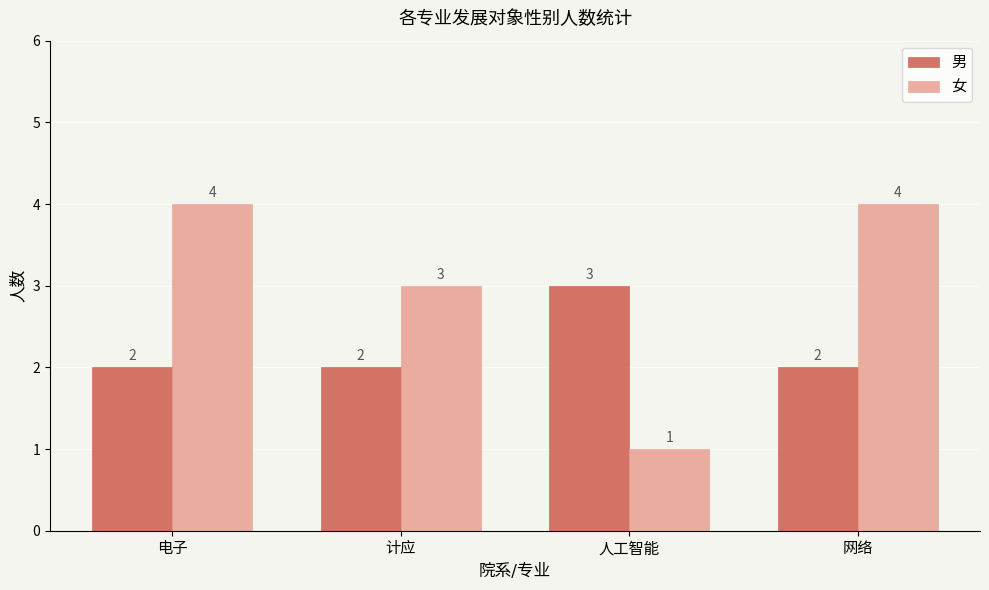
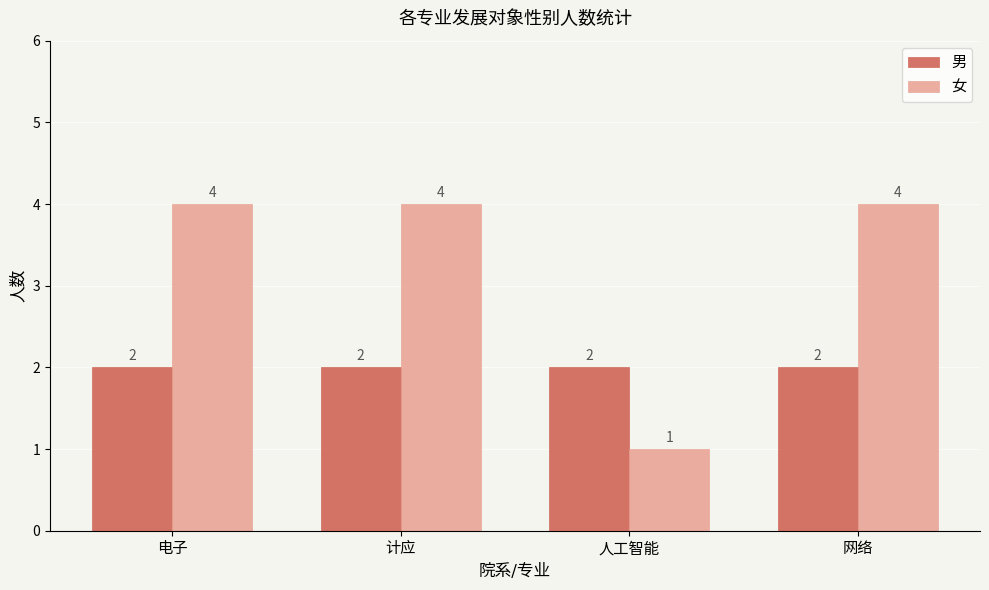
  {
    "男": {
      "电子": 2,
      "计应": 2,
-     "人工智能": 3,
+     "人工智能": 2,
      "网络": 2
    },
    "女": {
      "电子": 4,
-     "计应": 3,
+     "计应": 4,
      "人工智能": 1,
      "网络": 4
    }
  }
